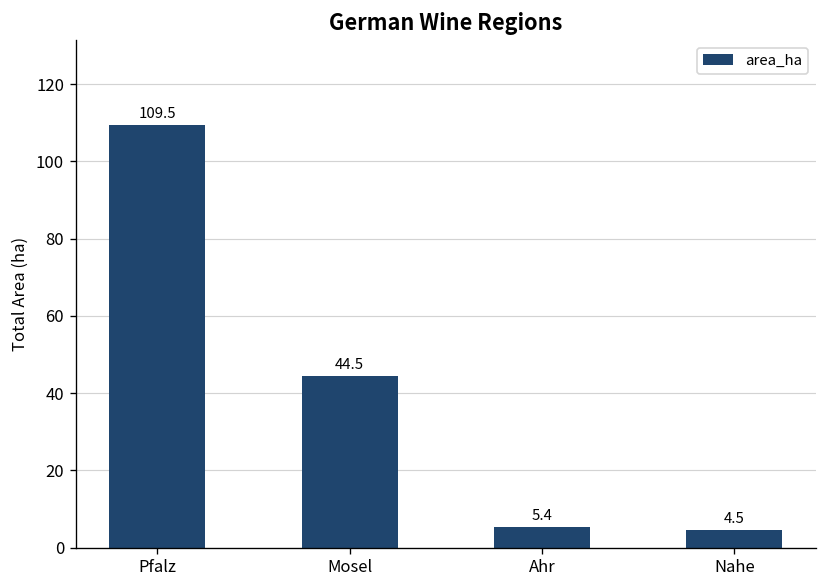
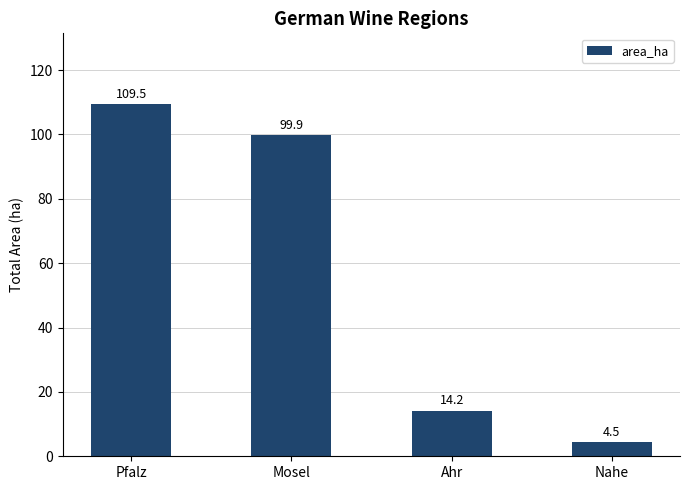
  {
    "Pfalz": 109.5,
-   "Mosel": 44.5,
-   "Ahr": 5.4,
+   "Mosel": 99.9,
+   "Ahr": 14.2,
    "Nahe": 4.5
  }
